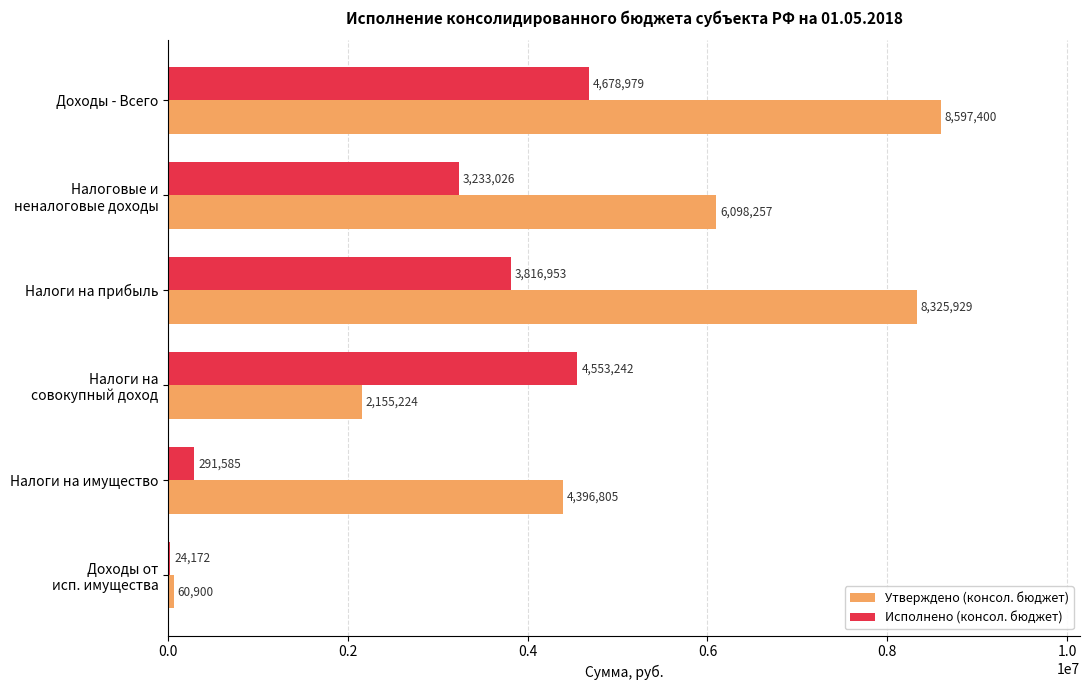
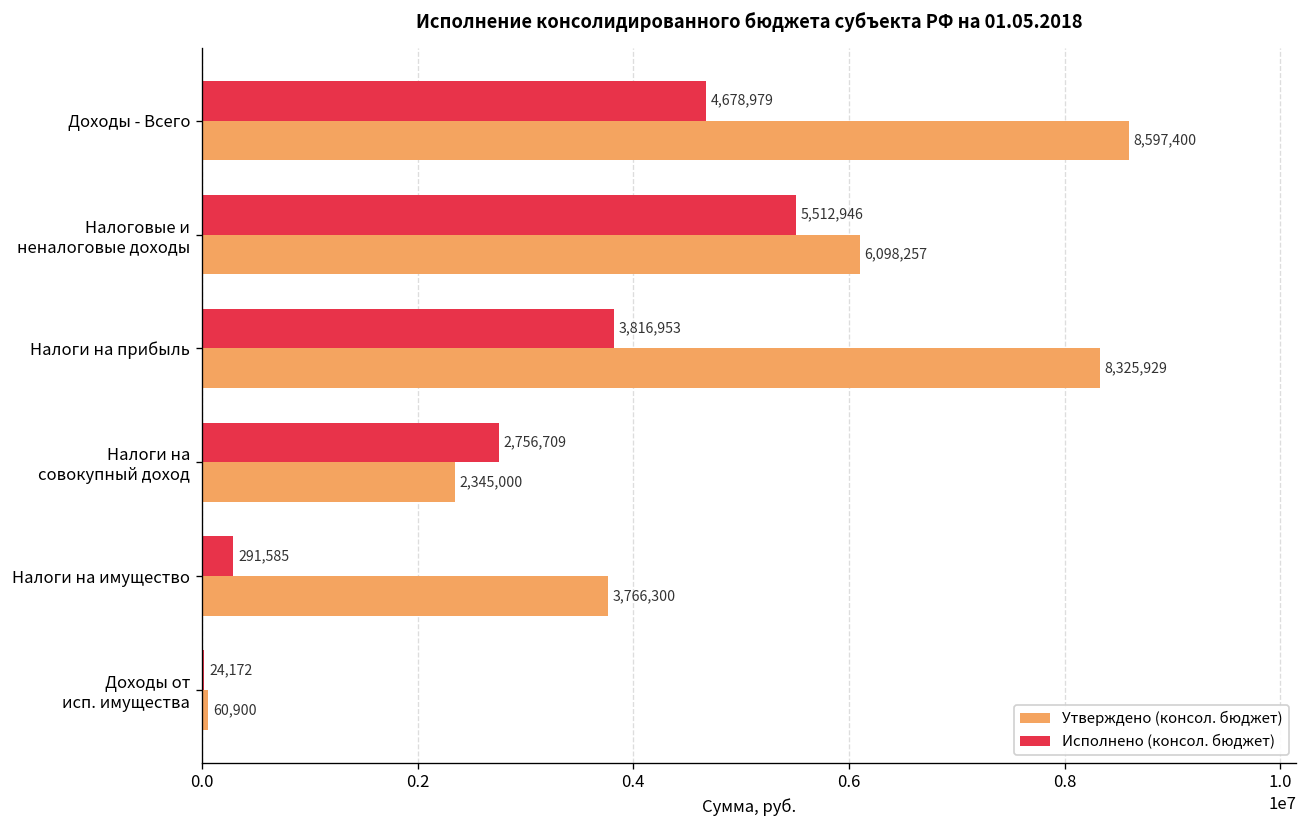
  {
    "Утверждено (консол. бюджет)": {
      "Доходы - Всего": "8,597,400",
      "Налоговые и неналоговые доходы": "6,098,257",
      "Налоги на прибыль": "8,325,929",
-     "Налоги на совокупный доход": "2,155,224",
-     "Налоги на имущество": "4,396,805",
+     "Налоги на совокупный доход": "2,345,000",
+     "Налоги на имущество": "3,766,300",
      "Доходы от исп. имущества": "60,900"
    },
    "Исполнено (консол. бюджет)": {
      "Доходы - Всего": "4,678,979",
-     "Налоговые и неналоговые доходы": "3,233,026",
+     "Налоговые и неналоговые доходы": "5,512,946",
      "Налоги на прибыль": "3,816,953",
-     "Налоги на совокупный доход": "4,553,242",
+     "Налоги на совокупный доход": "2,756,709",
      "Налоги на имущество": "291,585",
      "Доходы от исп. имущества": "24,172"
    }
  }
